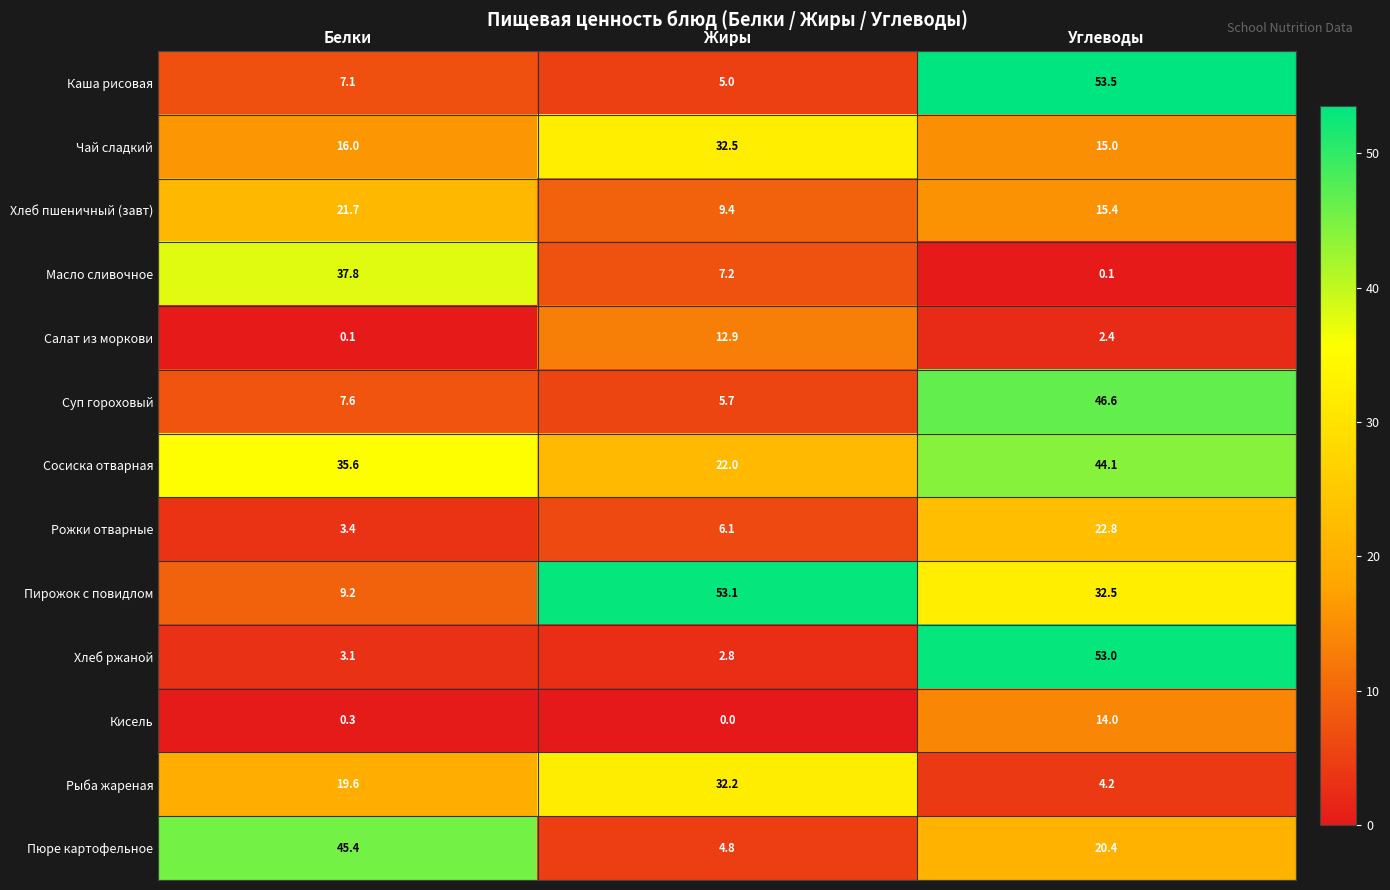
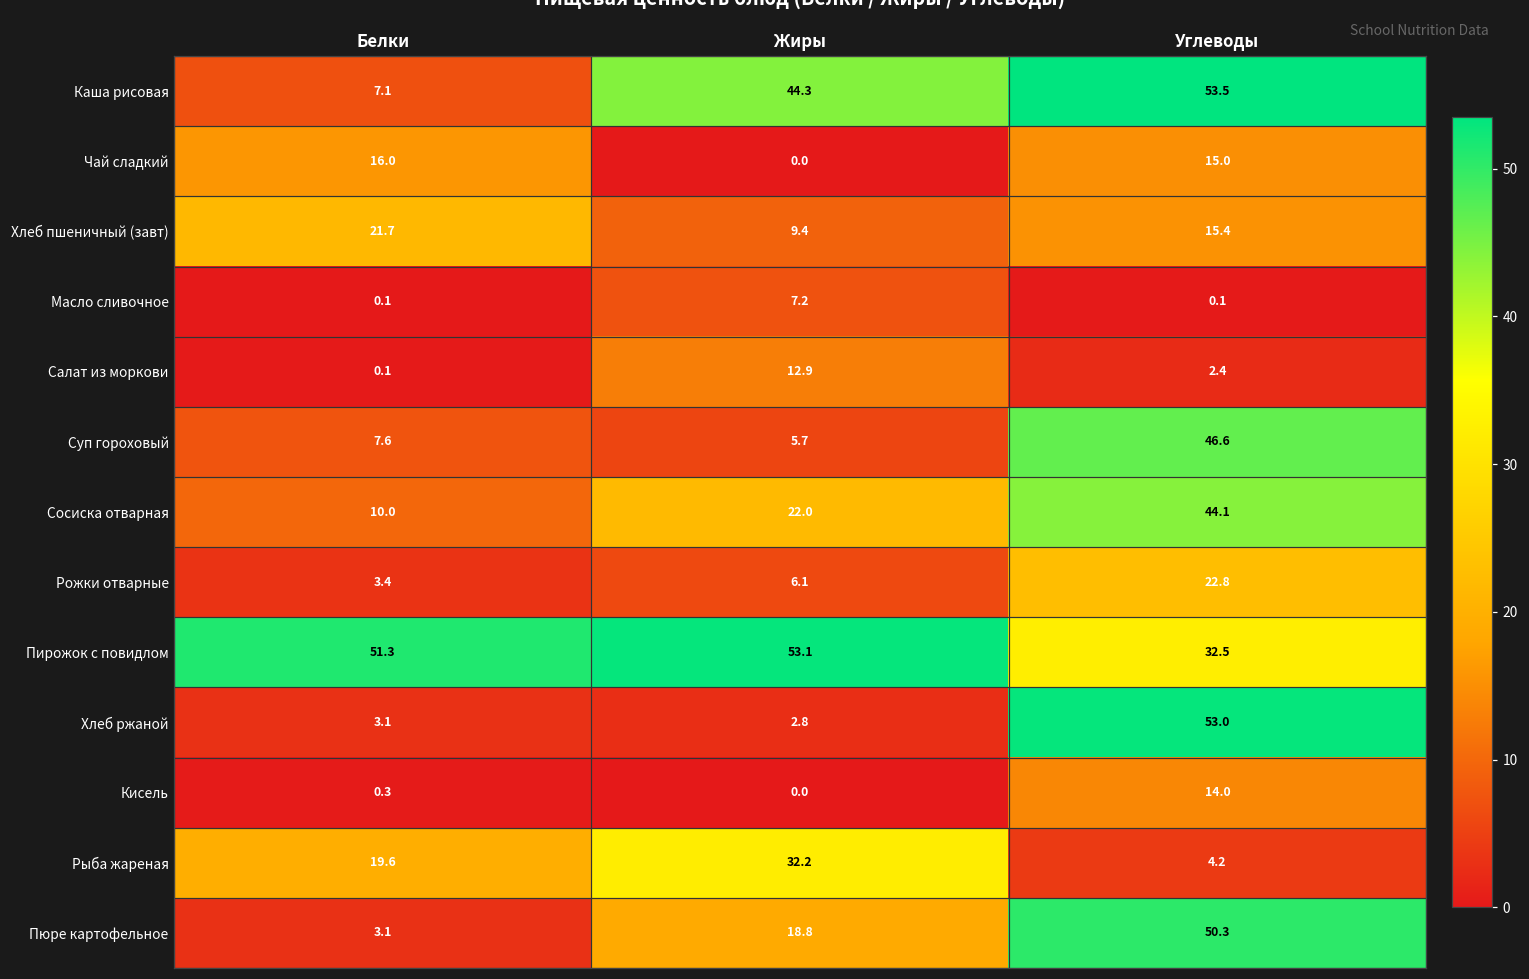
  {
    "Каша рисовая": {
      "Белки": 7.1,
-     "Жиры": 5.0,
+     "Жиры": 44.3,
      "Углеводы": 53.5
    },
    "Чай сладкий": {
      "Белки": 16.0,
-     "Жиры": 32.5,
+     "Жиры": 0.0,
      "Углеводы": 15.0
    },
    "Хлеб пшеничный (завт)": {
      "Белки": 21.7,
      "Жиры": 9.4,
      "Углеводы": 15.4
    },
    "Масло сливочное": {
-     "Белки": 37.8,
+     "Белки": 0.1,
      "Жиры": 7.2,
      "Углеводы": 0.1
    },
    "Салат из моркови": {
      "Белки": 0.1,
      "Жиры": 12.9,
      "Углеводы": 2.4
    },
    "Суп гороховый": {
      "Белки": 7.6,
      "Жиры": 5.7,
      "Углеводы": 46.6
    },
    "Сосиска отварная": {
-     "Белки": 35.6,
+     "Белки": 10.0,
      "Жиры": 22.0,
      "Углеводы": 44.1
    },
    "Рожки отварные": {
      "Белки": 3.4,
      "Жиры": 6.1,
      "Углеводы": 22.8
    },
    "Пирожок с повидлом": {
-     "Белки": 9.2,
+     "Белки": 51.3,
      "Жиры": 53.1,
      "Углеводы": 32.5
    },
    "Хлеб ржаной": {
      "Белки": 3.1,
      "Жиры": 2.8,
      "Углеводы": 53.0
    },
    "Кисель": {
      "Белки": 0.3,
      "Жиры": 0.0,
      "Углеводы": 14.0
    },
    "Рыба жареная": {
      "Белки": 19.6,
      "Жиры": 32.2,
      "Углеводы": 4.2
    },
    "Пюре картофельное": {
-     "Белки": 45.4,
-     "Жиры": 4.8,
-     "Углеводы": 20.4
+     "Белки": 3.1,
+     "Жиры": 18.8,
+     "Углеводы": 50.3
    }
  }
